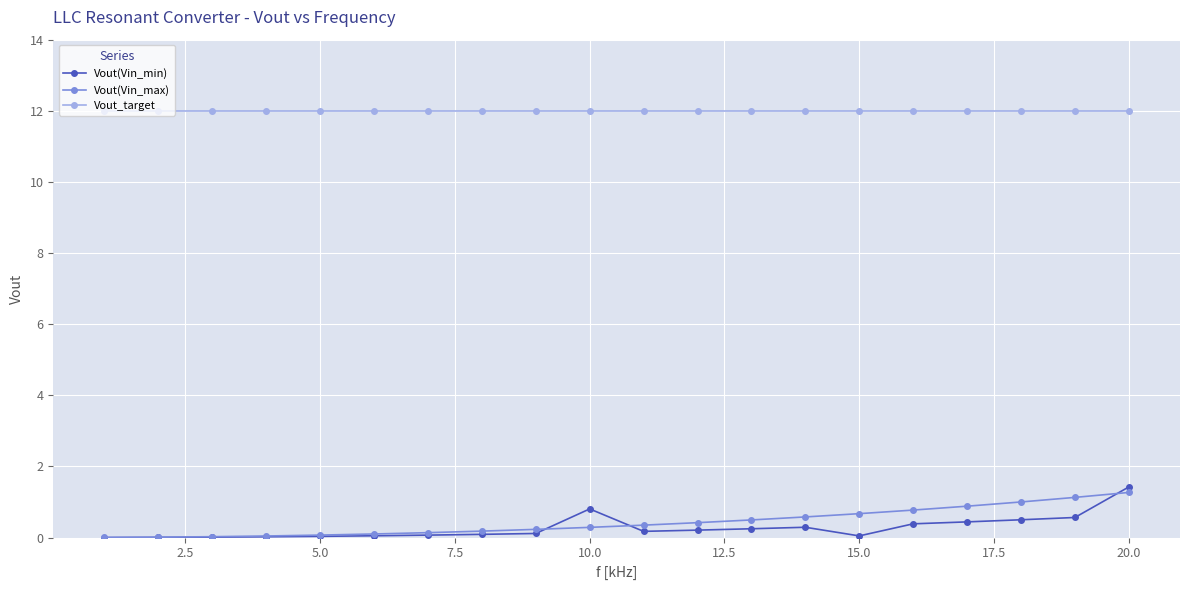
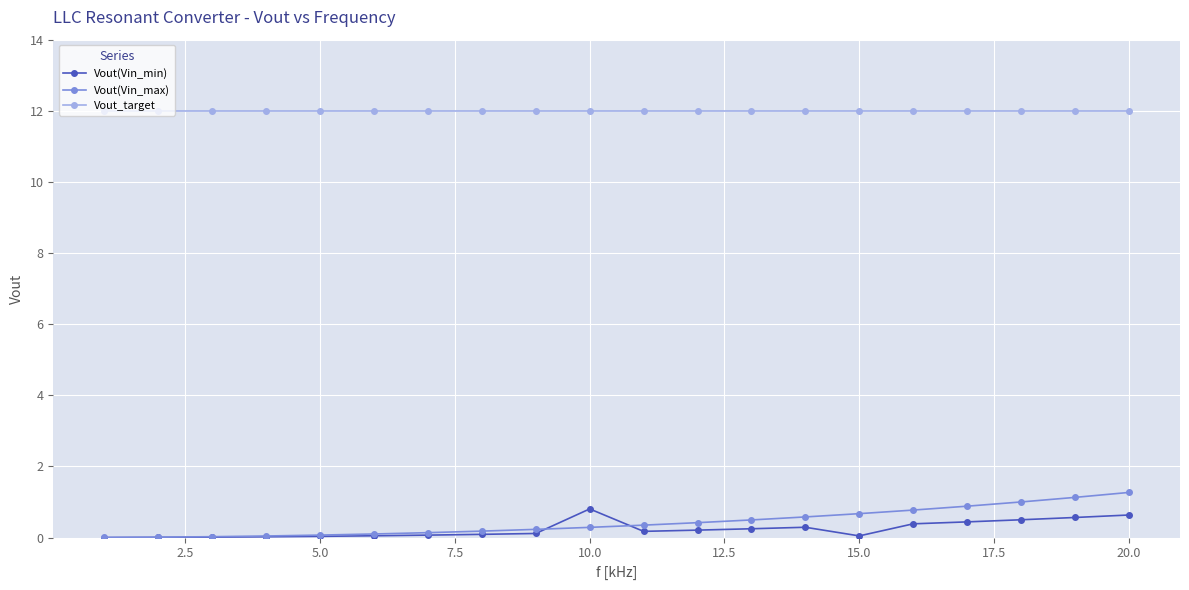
  {
    "Vout(Vin_min)": {
      "10.0": 0.8,
      "15.0": 0.0,
-     "20.0": 1.4
+     "20.0": 0.6
    }
  }
